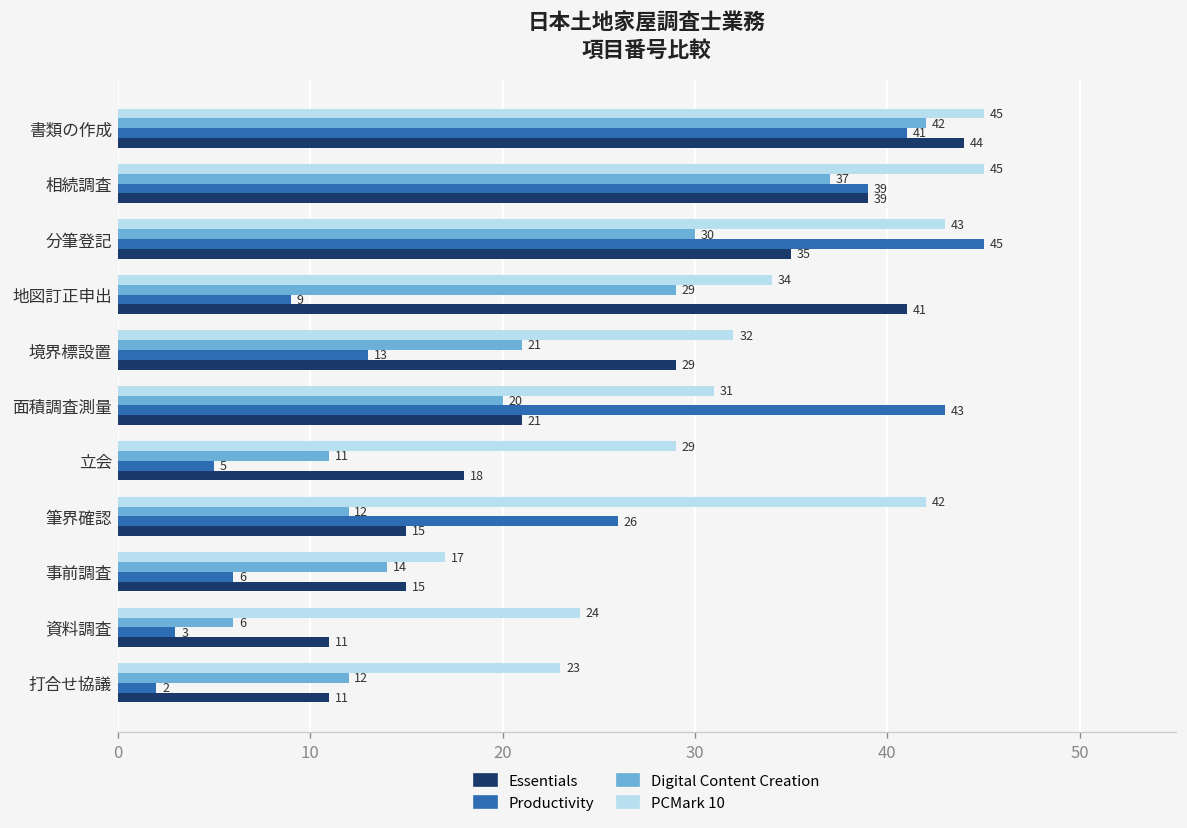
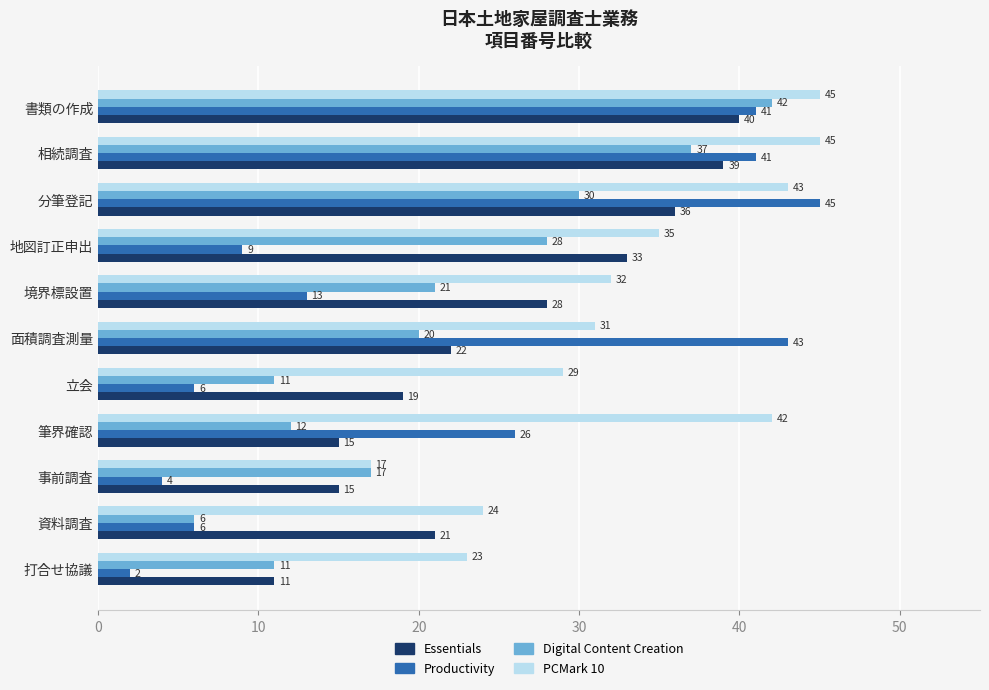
  {
    "Essentials": {
-     "書類の作成": 44,
+     "書類の作成": 40,
      "相続調査": 39,
-     "分筆登記": 35,
-     "地図訂正申出": 41,
-     "境界標設置": 29,
-     "面積調査測量": 21,
-     "立会": 18,
+     "分筆登記": 36,
+     "地図訂正申出": 33,
+     "境界標設置": 28,
+     "面積調査測量": 22,
+     "立会": 19,
      "筆界確認": 15,
      "事前調査": 15,
-     "資料調査": 11,
+     "資料調査": 21,
      "打合せ協議": 11
    },
    "Productivity": {
      "書類の作成": 41,
-     "相続調査": 39,
+     "相続調査": 41,
      "分筆登記": 45,
      "地図訂正申出": 9,
      "境界標設置": 13,
      "面積調査測量": 43,
-     "立会": 5,
+     "立会": 6,
      "筆界確認": 26,
-     "事前調査": 6,
-     "資料調査": 3,
+     "事前調査": 4,
+     "資料調査": 6,
      "打合せ協議": 2
    },
    "Digital Content Creation": {
      "書類の作成": 42,
      "相続調査": 37,
      "分筆登記": 30,
-     "地図訂正申出": 29,
+     "地図訂正申出": 28,
      "境界標設置": 21,
      "面積調査測量": 20,
      "立会": 11,
      "筆界確認": 12,
-     "事前調査": 14,
-     "打合せ協議": 12
+     "事前調査": 17,
+     "打合せ協議": 11
    },
    "PCMark 10": {
      "書類の作成": 45,
      "相続調査": 45,
      "分筆登記": 43,
-     "地図訂正申出": 34,
+     "地図訂正申出": 35,
      "境界標設置": 32,
      "面積調査測量": 31,
      "立会": 29,
      "筆界確認": 42,
      "資料調査": 24,
      "打合せ協議": 23
    }
  }
